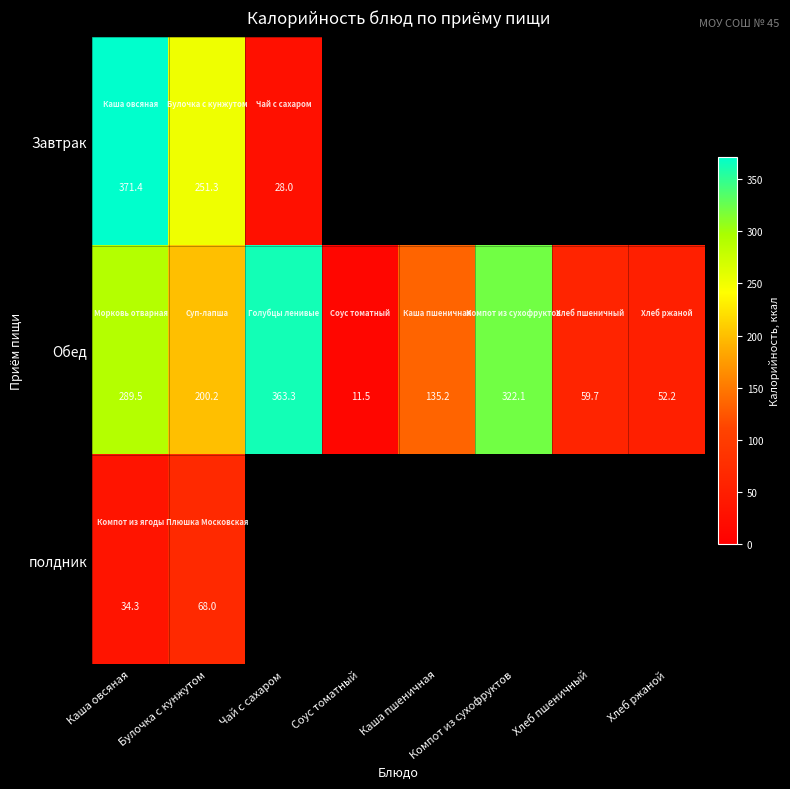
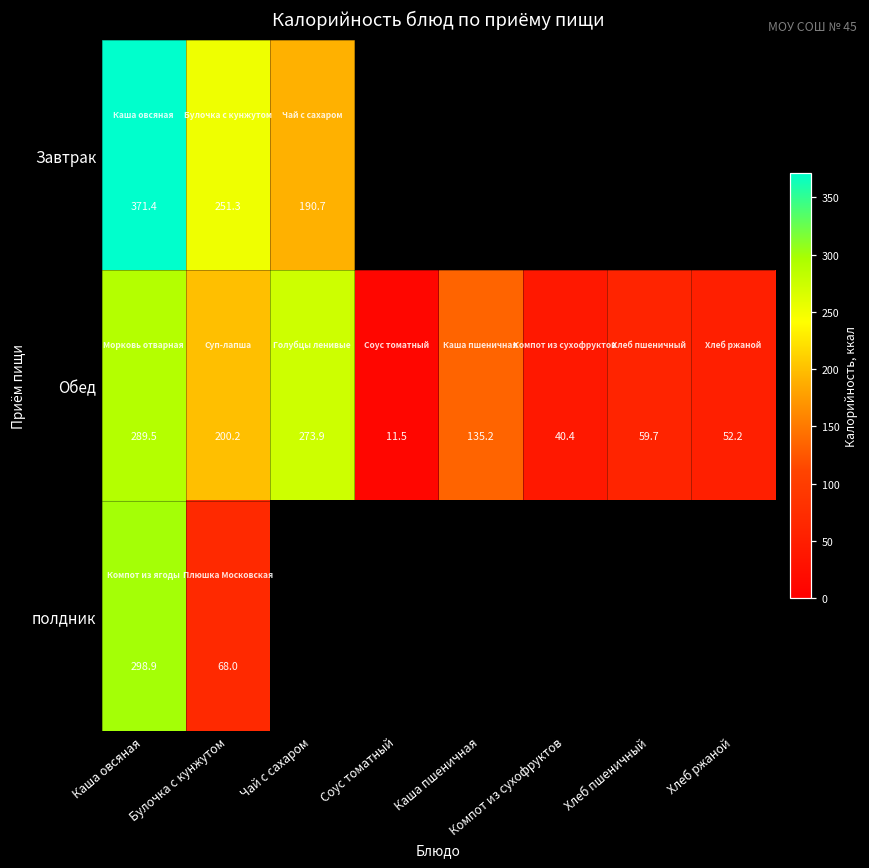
  {
    "Завтрак": {
-     "Чай с сахаром": 28.0
+     "Чай с сахаром": 190.7
    },
    "Обед": {
-     "Чай с сахаром": 363.3,
-     "Компот из сухофруктов": 322.1
+     "Чай с сахаром": 273.9,
+     "Компот из сухофруктов": 40.4
    },
    "полдник": {
-     "Каша овсяная": 34.3
+     "Каша овсяная": 298.9
    }
  }
